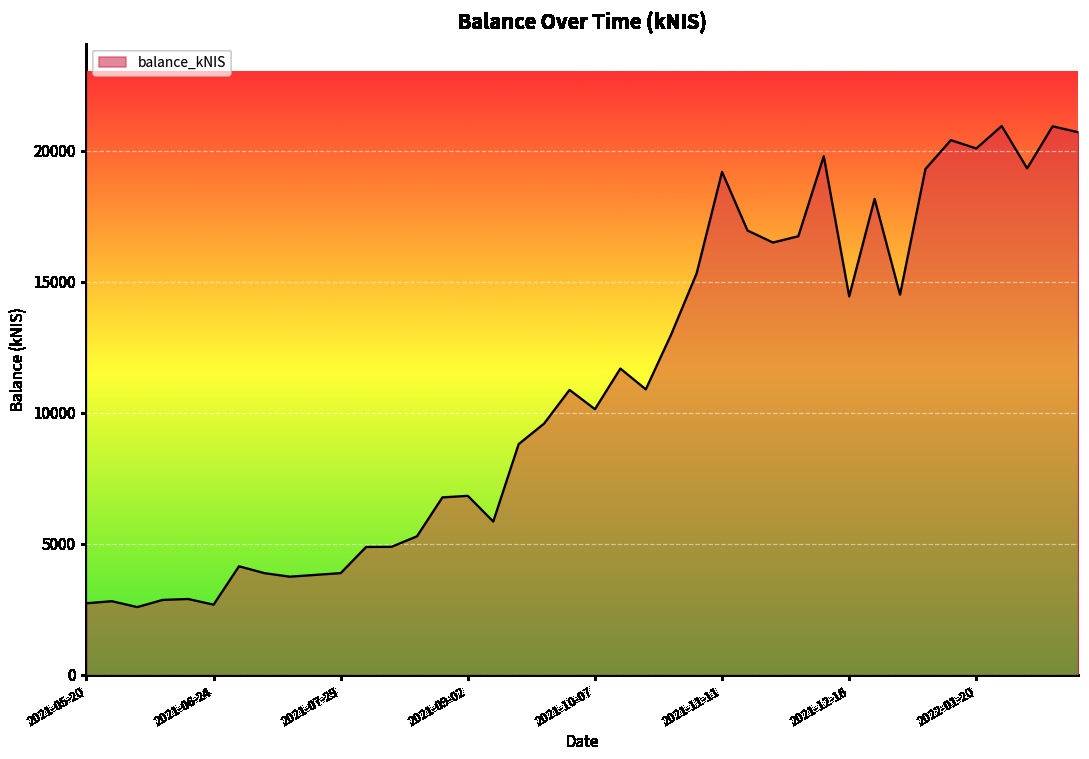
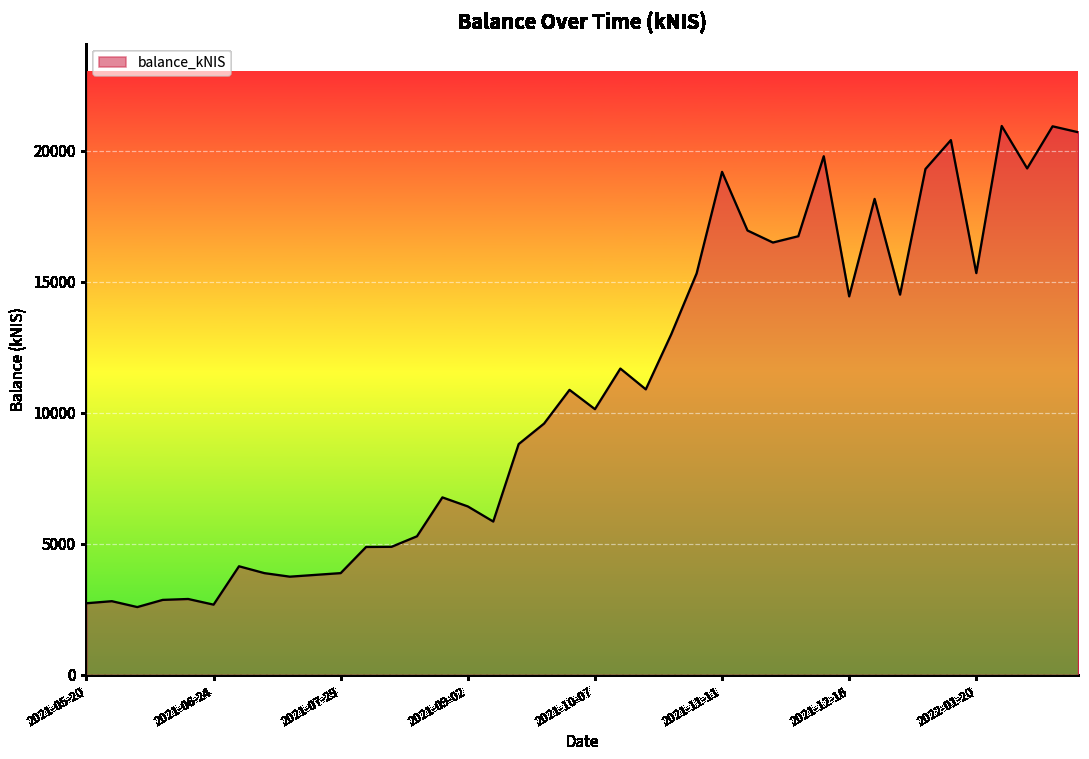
  {
    "2021-05-20": 2700,
    "2021-06-24": 2700,
    "2021-07-29": 3900,
-   "2021-09-02": 6800,
+   "2021-09-02": 6400,
    "2021-10-07": 10100,
    "2021-11-11": 19200,
    "2021-12-16": 14400,
-   "2022-01-20": 20100
+   "2022-01-20": 15300
  }
